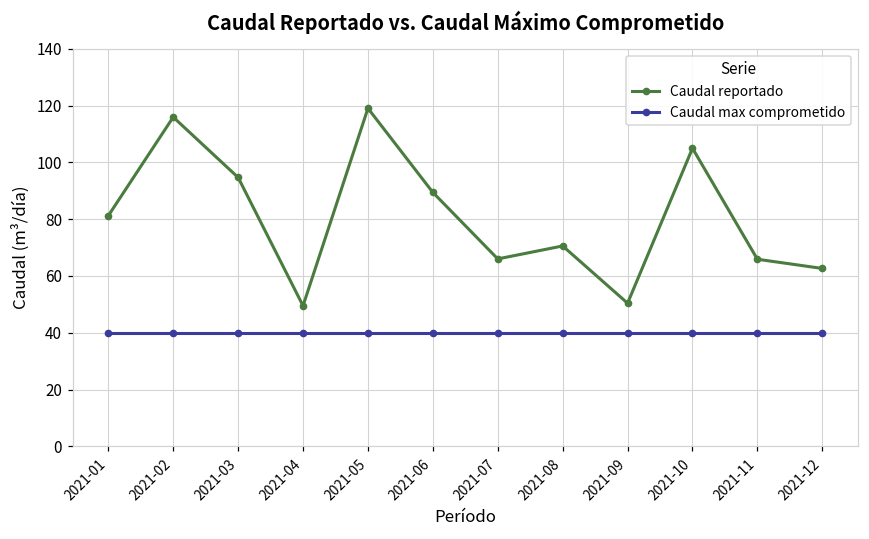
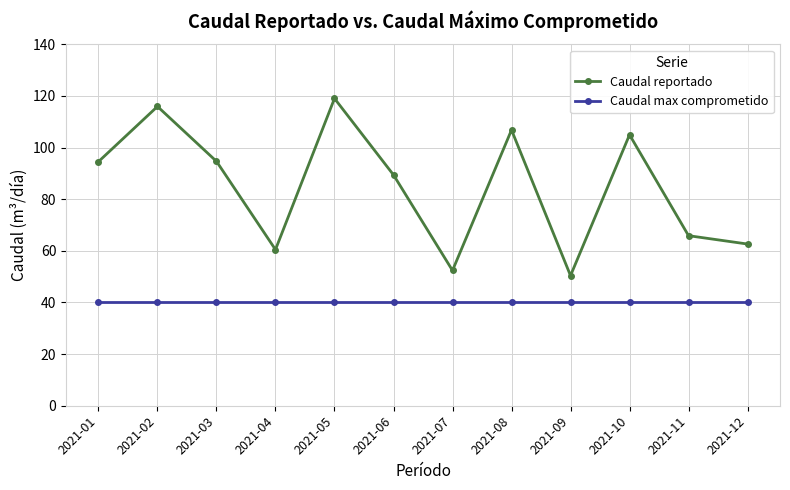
  {
    "Caudal reportado": {
-     "2021-01": 81,
+     "2021-01": 95,
      "2021-02": 116,
      "2021-03": 95,
-     "2021-04": 49,
+     "2021-04": 60,
      "2021-05": 119,
      "2021-06": 89,
-     "2021-07": 66,
-     "2021-08": 71,
+     "2021-07": 52,
+     "2021-08": 107,
      "2021-09": 50,
      "2021-10": 105,
      "2021-11": 66,
      "2021-12": 63
    },
    "Caudal max comprometido": {
      "2021-01": 40,
      "2021-02": 40,
      "2021-03": 40,
      "2021-04": 40,
      "2021-05": 40,
      "2021-06": 40,
      "2021-07": 40,
      "2021-08": 40,
      "2021-09": 40,
      "2021-10": 40,
      "2021-11": 40,
      "2021-12": 40
    }
  }
